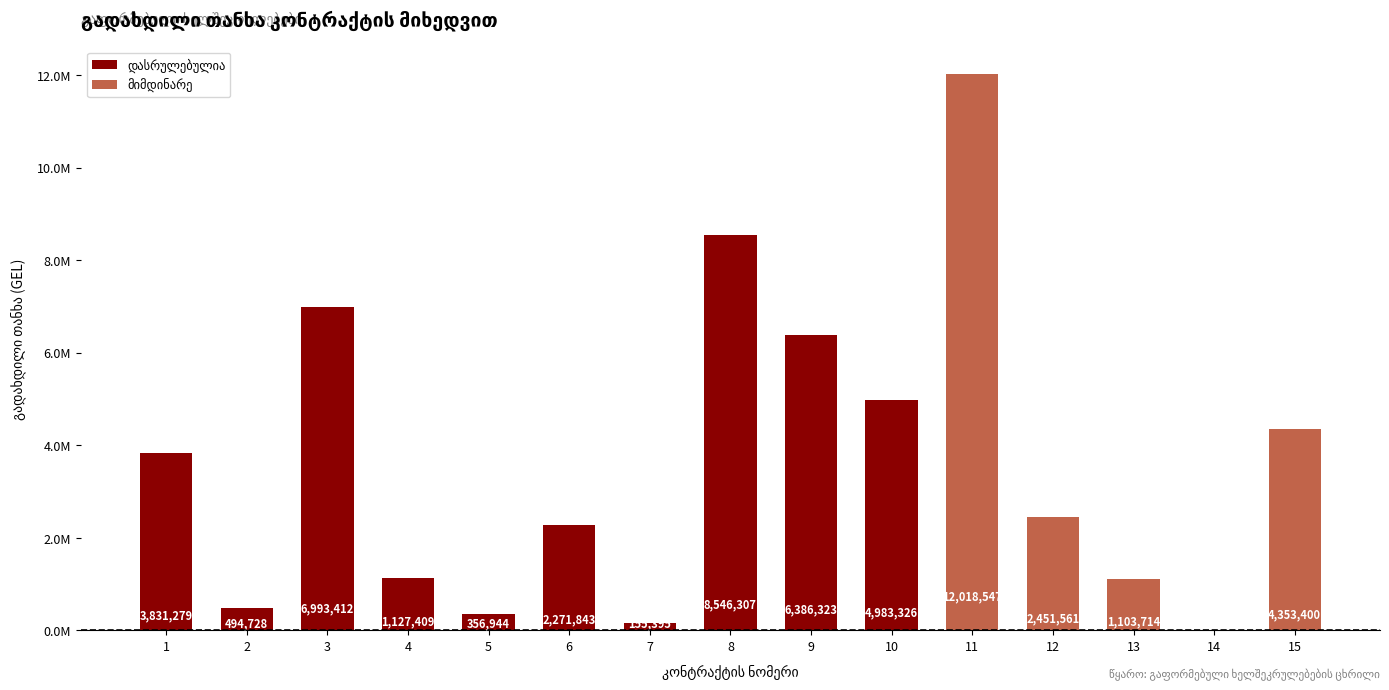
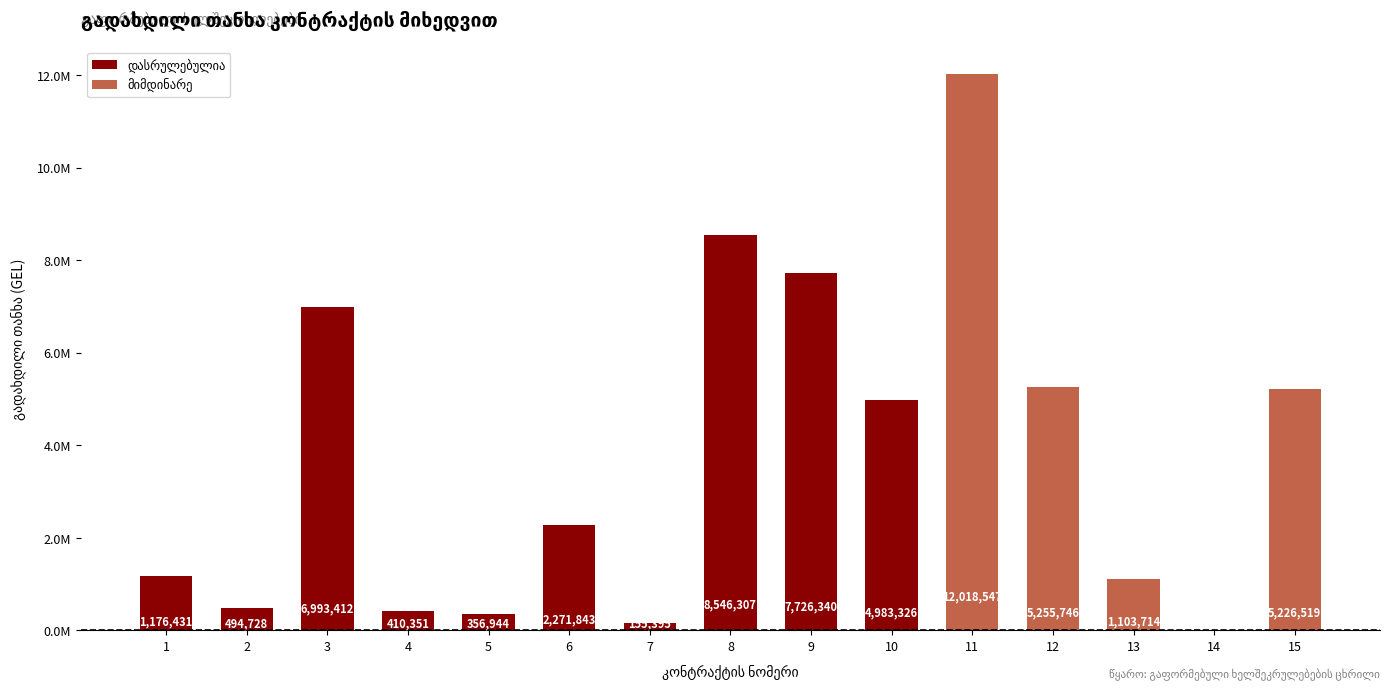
  {
    "დასრულებულია": {
-     "1": "3,831,279",
+     "1": "1,176,431",
      "2": "494,728",
      "3": "6,993,412",
-     "4": "1,127,409",
+     "4": "410,351",
      "5": "356,944",
      "6": "2,271,843",
      "8": "8,546,307",
-     "9": "6,386,323",
+     "9": "7,726,340",
      "10": "4,983,326"
    },
    "მიმდინარე": {
      "11": "12,018,547",
-     "12": "2,451,561",
+     "12": "5,255,746",
      "13": "1,103,714",
-     "15": "4,353,400"
+     "15": "5,226,519"
    }
  }
